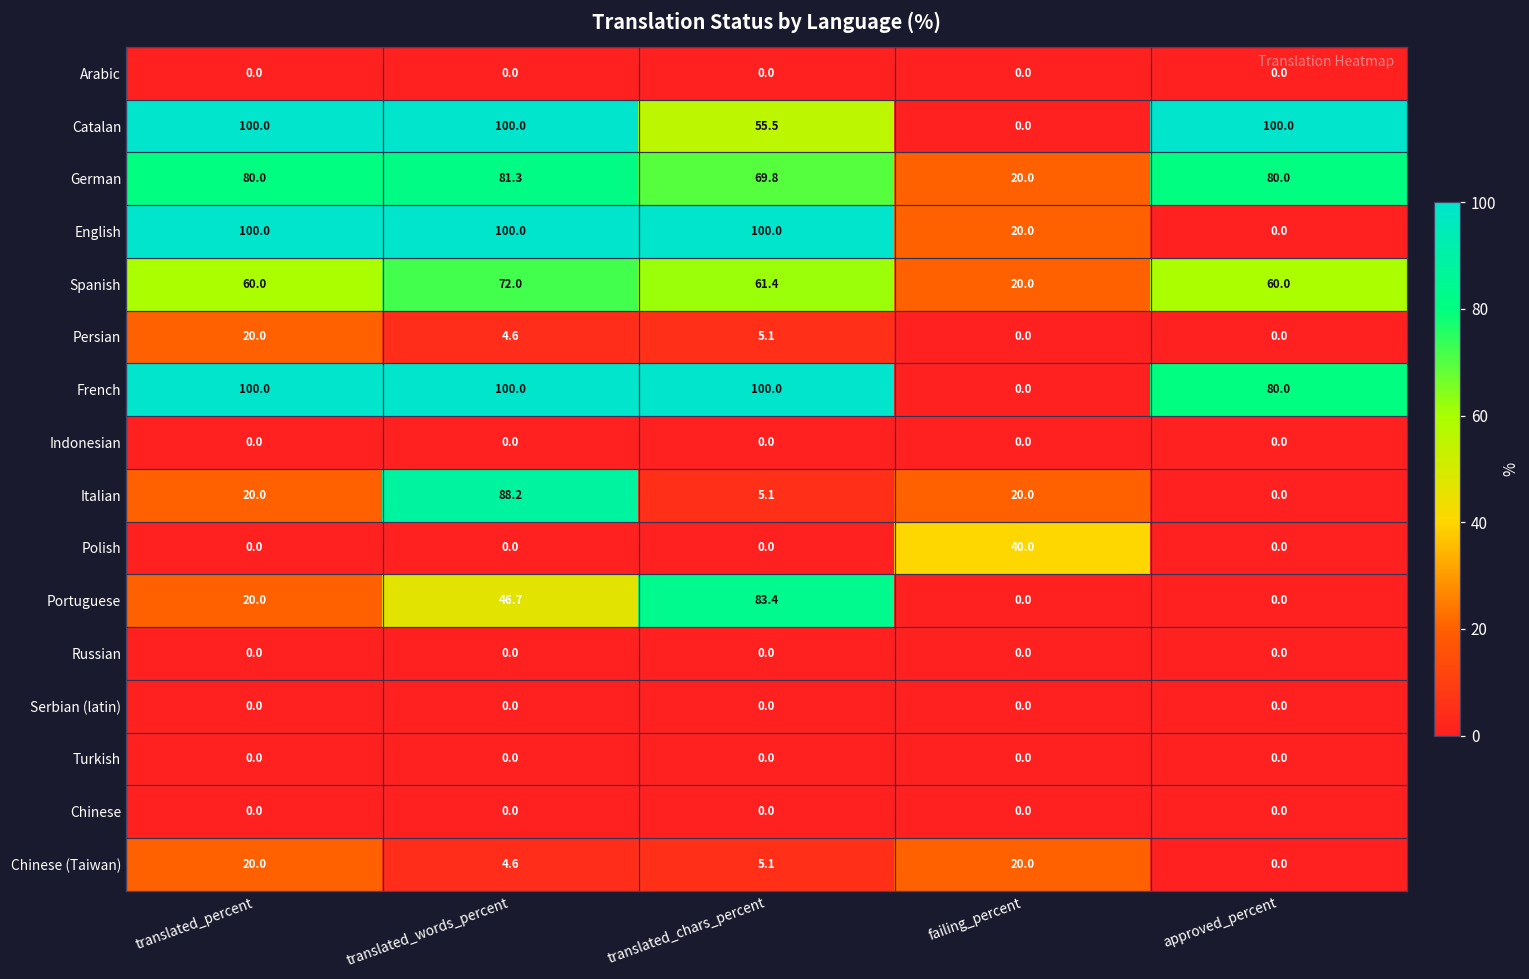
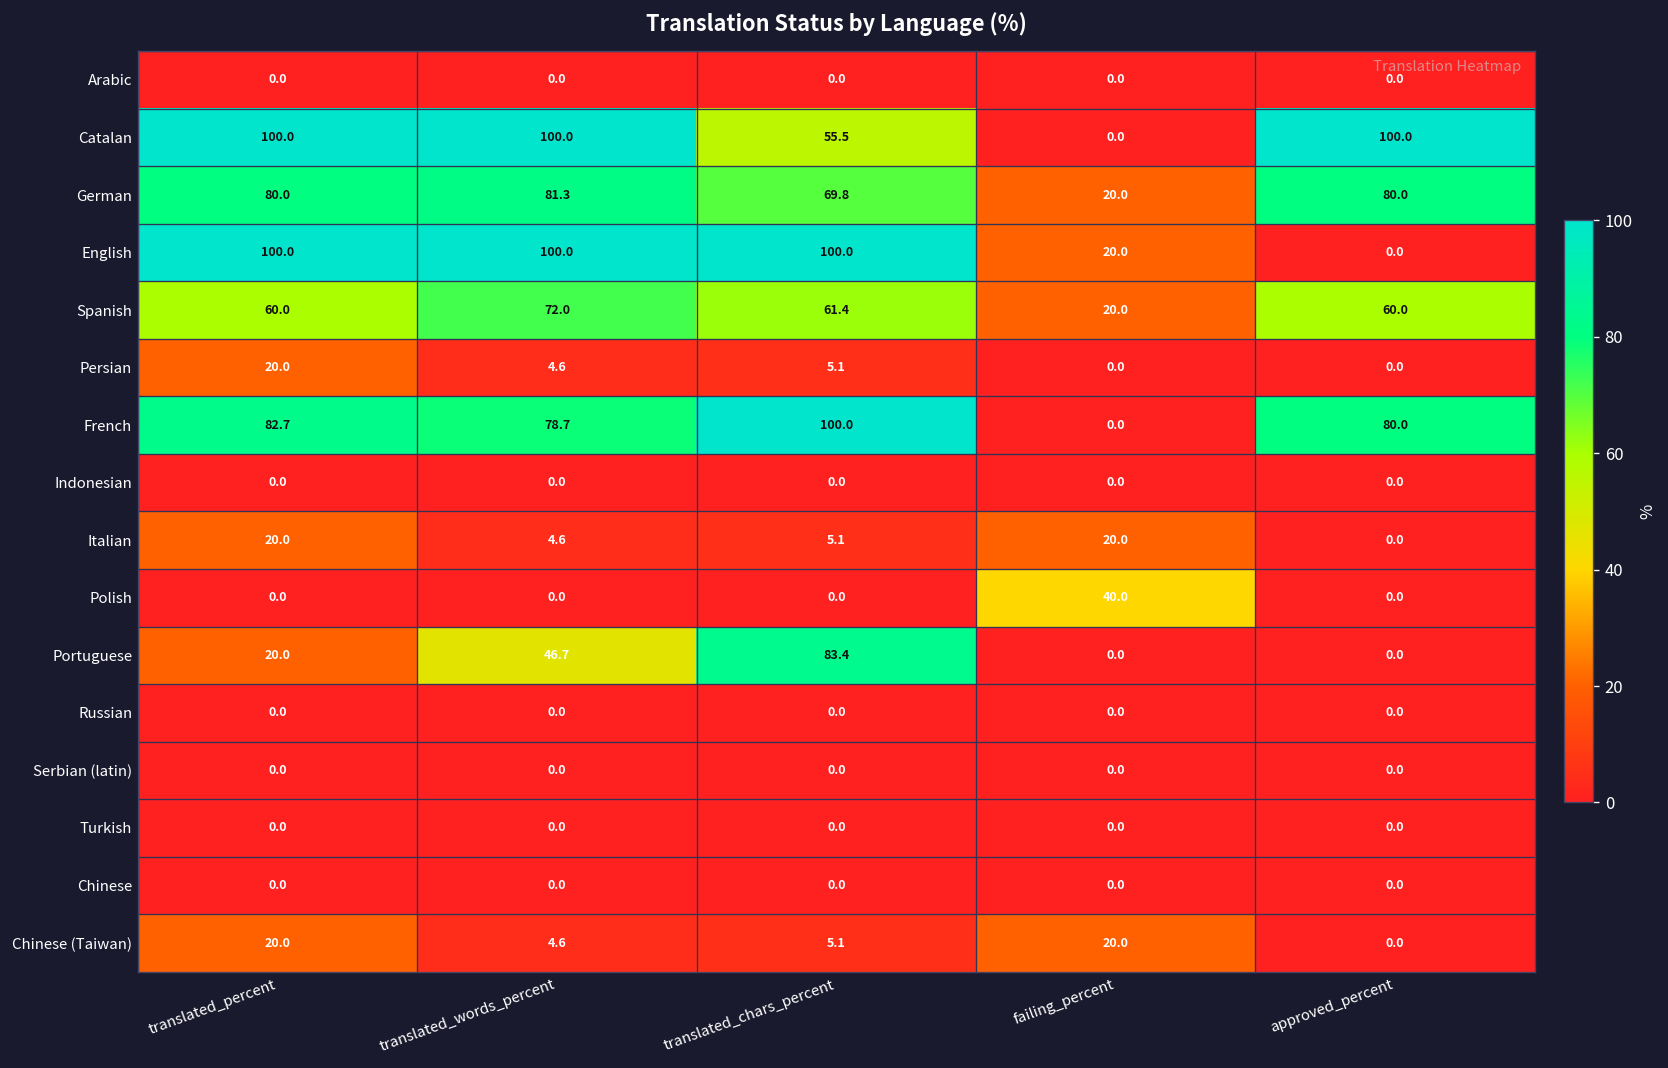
  {
    "Arabic": {
      "translated_percent": 0.0,
      "translated_words_percent": 0.0,
      "translated_chars_percent": 0.0,
      "failing_percent": 0.0
    },
    "Catalan": {
      "translated_percent": 100.0,
      "translated_words_percent": 100.0,
      "translated_chars_percent": 55.5,
      "failing_percent": 0.0,
      "approved_percent": 100.0
    },
    "German": {
      "translated_percent": 80.0,
      "translated_words_percent": 81.3,
      "translated_chars_percent": 69.8,
      "failing_percent": 20.0,
      "approved_percent": 80.0
    },
    "English": {
      "translated_percent": 100.0,
      "translated_words_percent": 100.0,
      "translated_chars_percent": 100.0,
      "failing_percent": 20.0,
      "approved_percent": 0.0
    },
    "Spanish": {
      "translated_percent": 60.0,
      "translated_words_percent": 72.0,
      "translated_chars_percent": 61.4,
      "failing_percent": 20.0,
      "approved_percent": 60.0
    },
    "Persian": {
      "translated_percent": 20.0,
      "translated_words_percent": 4.6,
      "translated_chars_percent": 5.1,
      "failing_percent": 0.0,
      "approved_percent": 0.0
    },
    "French": {
-     "translated_percent": 100.0,
-     "translated_words_percent": 100.0,
+     "translated_percent": 82.7,
+     "translated_words_percent": 78.7,
      "translated_chars_percent": 100.0,
      "failing_percent": 0.0,
      "approved_percent": 80.0
    },
    "Indonesian": {
      "translated_percent": 0.0,
      "translated_words_percent": 0.0,
      "translated_chars_percent": 0.0,
      "failing_percent": 0.0,
      "approved_percent": 0.0
    },
    "Italian": {
      "translated_percent": 20.0,
-     "translated_words_percent": 88.2,
+     "translated_words_percent": 4.6,
      "translated_chars_percent": 5.1,
      "failing_percent": 20.0,
      "approved_percent": 0.0
    },
    "Polish": {
      "translated_percent": 0.0,
      "translated_words_percent": 0.0,
      "translated_chars_percent": 0.0,
      "failing_percent": 40.0,
      "approved_percent": 0.0
    },
    "Portuguese": {
      "translated_percent": 20.0,
      "translated_words_percent": 46.7,
      "translated_chars_percent": 83.4,
      "failing_percent": 0.0,
      "approved_percent": 0.0
    },
    "Russian": {
      "translated_percent": 0.0,
      "translated_words_percent": 0.0,
      "translated_chars_percent": 0.0,
      "failing_percent": 0.0,
      "approved_percent": 0.0
    },
    "Serbian (latin)": {
      "translated_percent": 0.0,
      "translated_words_percent": 0.0,
      "translated_chars_percent": 0.0,
      "failing_percent": 0.0,
      "approved_percent": 0.0
    },
    "Turkish": {
      "translated_percent": 0.0,
      "translated_words_percent": 0.0,
      "translated_chars_percent": 0.0,
      "failing_percent": 0.0,
      "approved_percent": 0.0
    },
    "Chinese": {
      "translated_percent": 0.0,
      "translated_words_percent": 0.0,
      "translated_chars_percent": 0.0,
      "failing_percent": 0.0,
      "approved_percent": 0.0
    },
    "Chinese (Taiwan)": {
      "translated_percent": 20.0,
      "translated_words_percent": 4.6,
      "translated_chars_percent": 5.1,
      "failing_percent": 20.0,
      "approved_percent": 0.0
    }
  }
